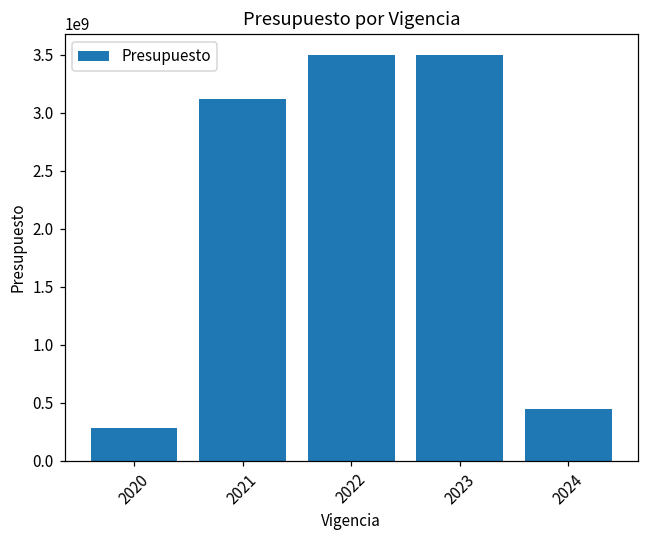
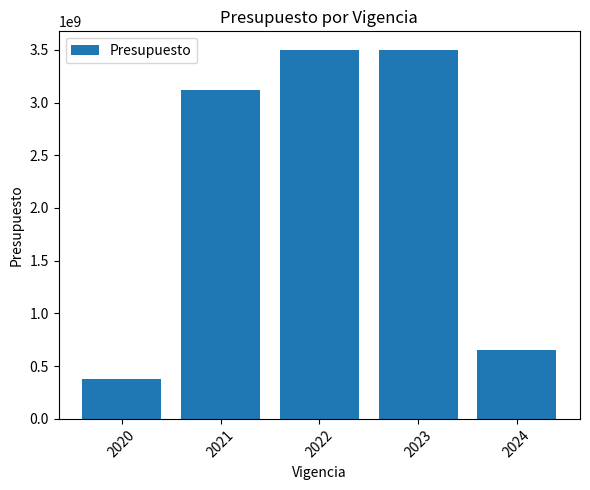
  {
-   "2020": 280000000,
+   "2020": 380000000,
    "2021": 3120000000,
    "2022": 3500000000,
    "2023": 3500000000,
-   "2024": 450000000
+   "2024": 650000000
  }
